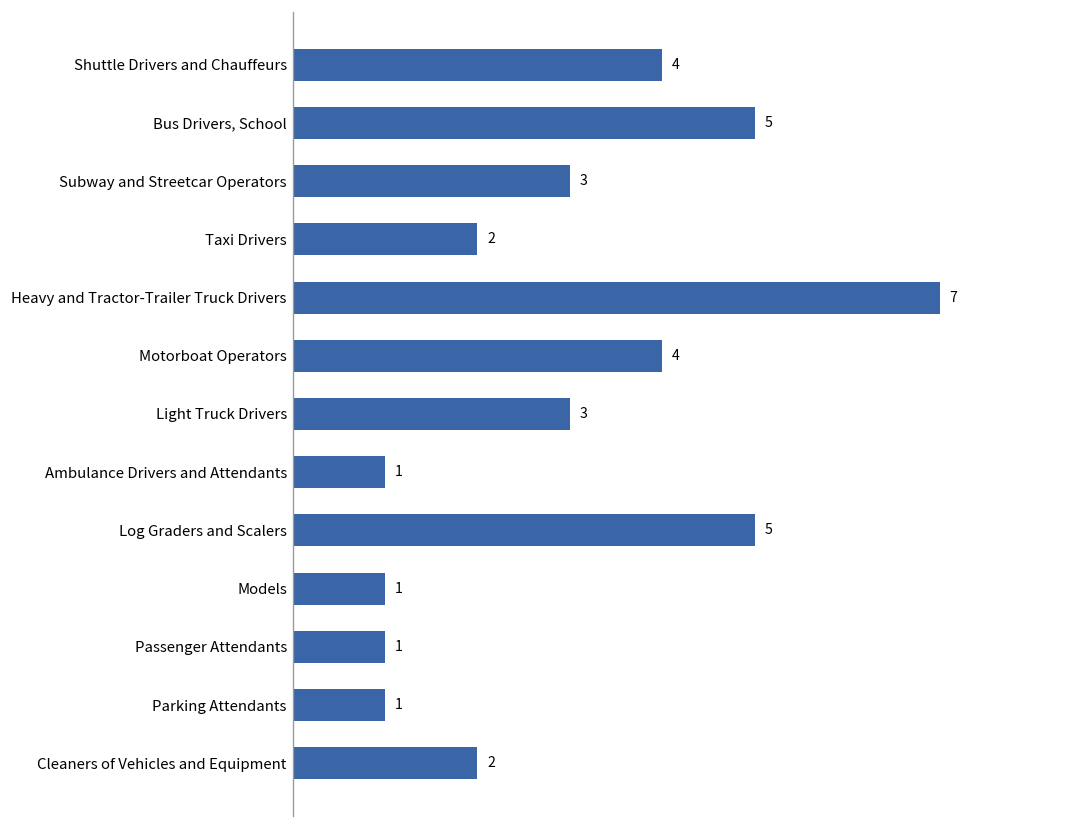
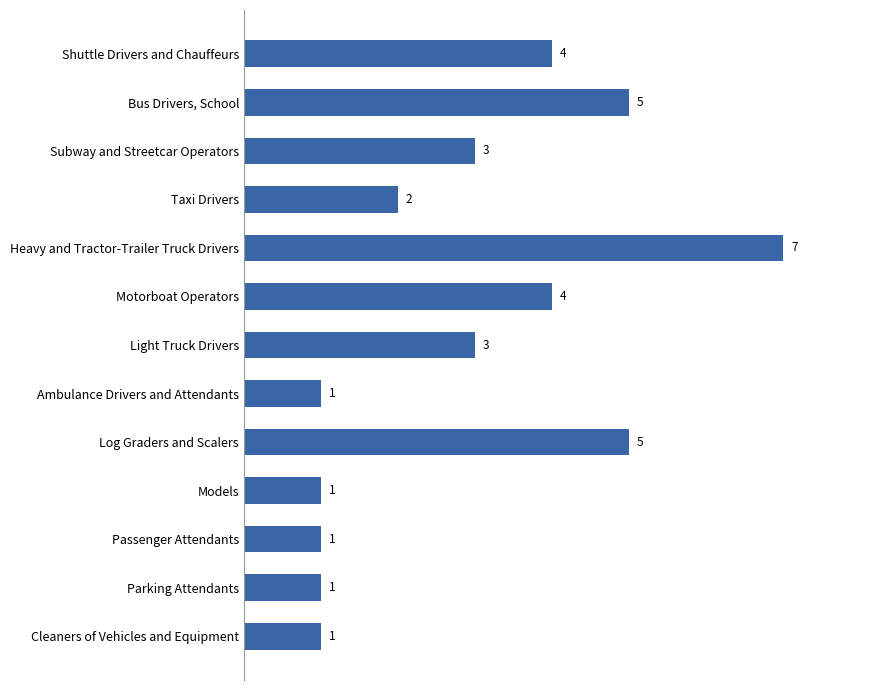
  {
    "Shuttle Drivers and Chauffeurs": 4,
    "Bus Drivers, School": 5,
    "Subway and Streetcar Operators": 3,
    "Taxi Drivers": 2,
    "Heavy and Tractor-Trailer Truck Drivers": 7,
    "Motorboat Operators": 4,
    "Light Truck Drivers": 3,
    "Ambulance Drivers and Attendants": 1,
    "Log Graders and Scalers": 5,
    "Models": 1,
    "Passenger Attendants": 1,
    "Parking Attendants": 1,
-   "Cleaners of Vehicles and Equipment": 2
+   "Cleaners of Vehicles and Equipment": 1
  }
